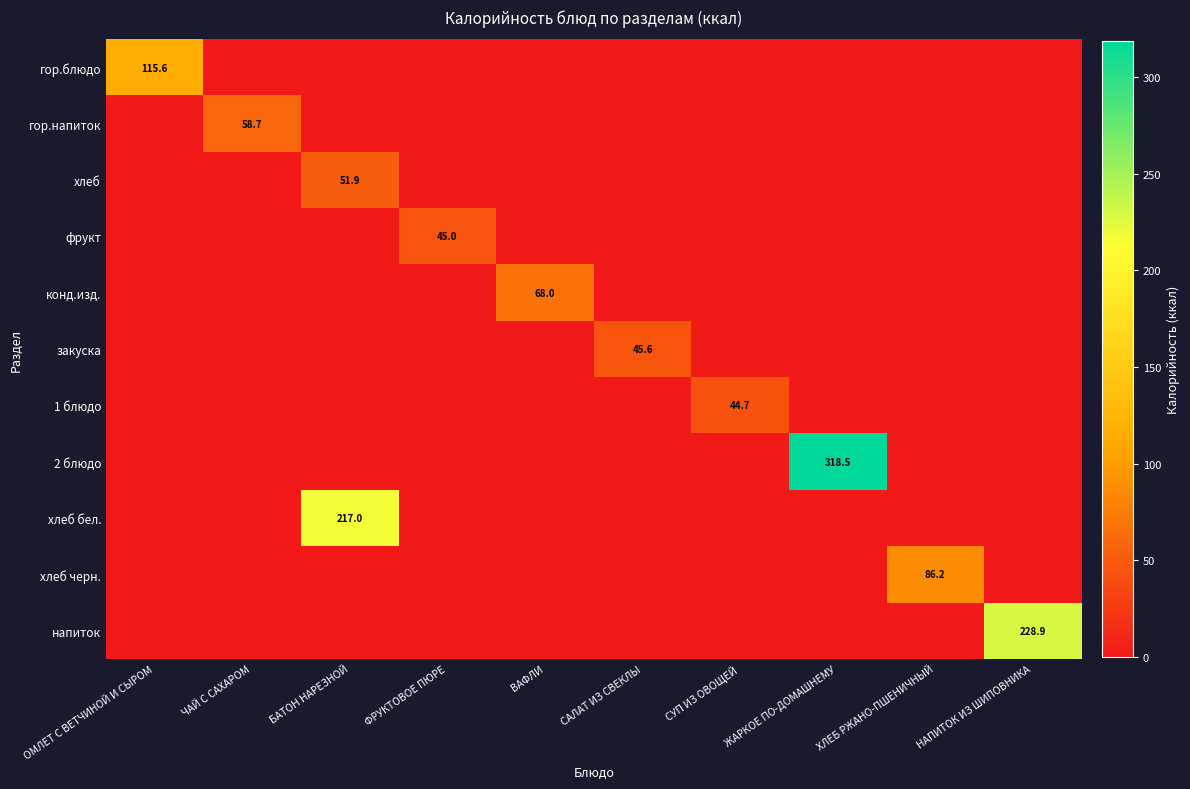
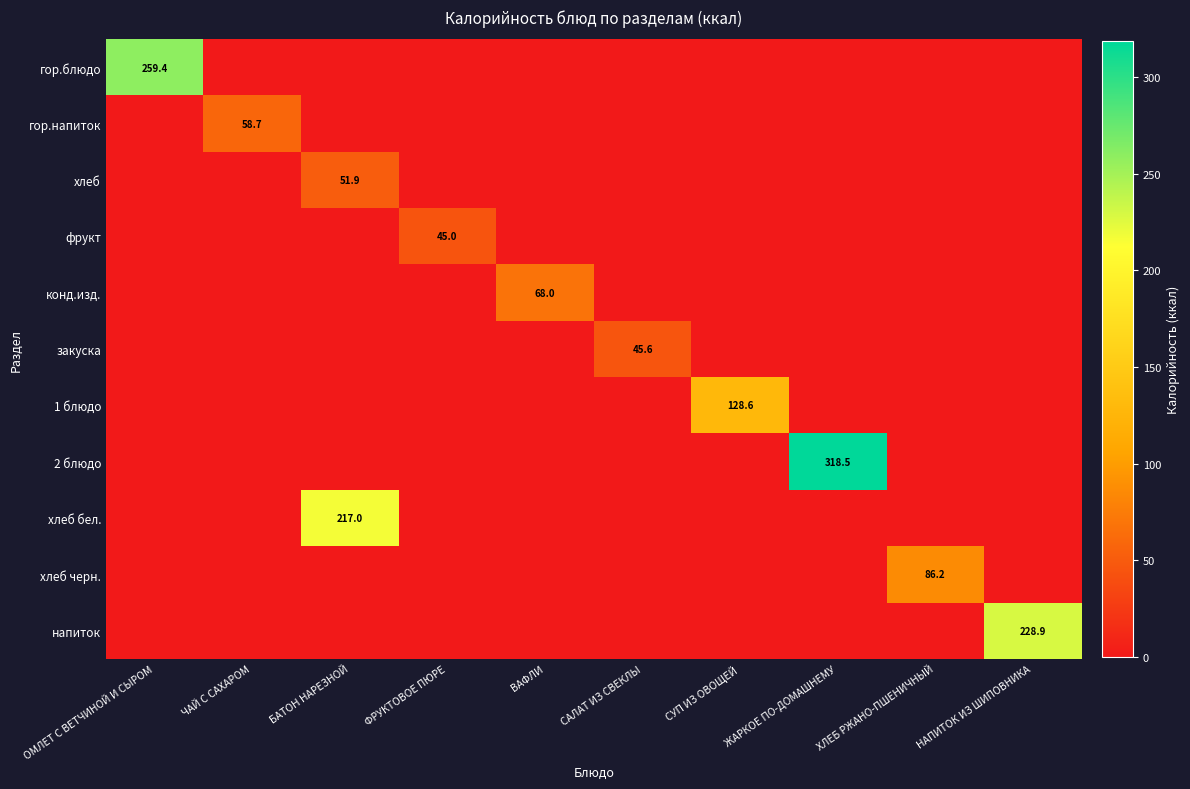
  {
    "гор.блюдо": {
-     "ОМЛЕТ С ВЕТЧИНОЙ И СЫРОМ": 115.6
+     "ОМЛЕТ С ВЕТЧИНОЙ И СЫРОМ": 259.4
    },
    "гор.напиток": {
      "ЧАЙ С САХАРОМ": 58.7
    },
    "хлеб": {
      "БАТОН НАРЕЗНОЙ": 51.9
    },
    "фрукт": {
      "ФРУКТОВОЕ ПЮРЕ": 45.0
    },
    "конд.изд.": {
      "ВАФЛИ": 68.0
    },
    "закуска": {
      "САЛАТ ИЗ СВЕКЛЫ": 45.6
    },
    "1 блюдо": {
-     "СУП ИЗ ОВОЩЕЙ": 44.7
+     "СУП ИЗ ОВОЩЕЙ": 128.6
    },
    "2 блюдо": {
      "ЖАРКОЕ ПО-ДОМАШНЕМУ": 318.5
    },
    "хлеб бел.": {
      "БАТОН НАРЕЗНОЙ": 217.0
    },
    "хлеб черн.": {
      "ХЛЕБ РЖАНО-ПШЕНИЧНЫЙ": 86.2
    },
    "напиток": {
      "НАПИТОК ИЗ ШИПОВНИКА": 228.9
    }
  }
